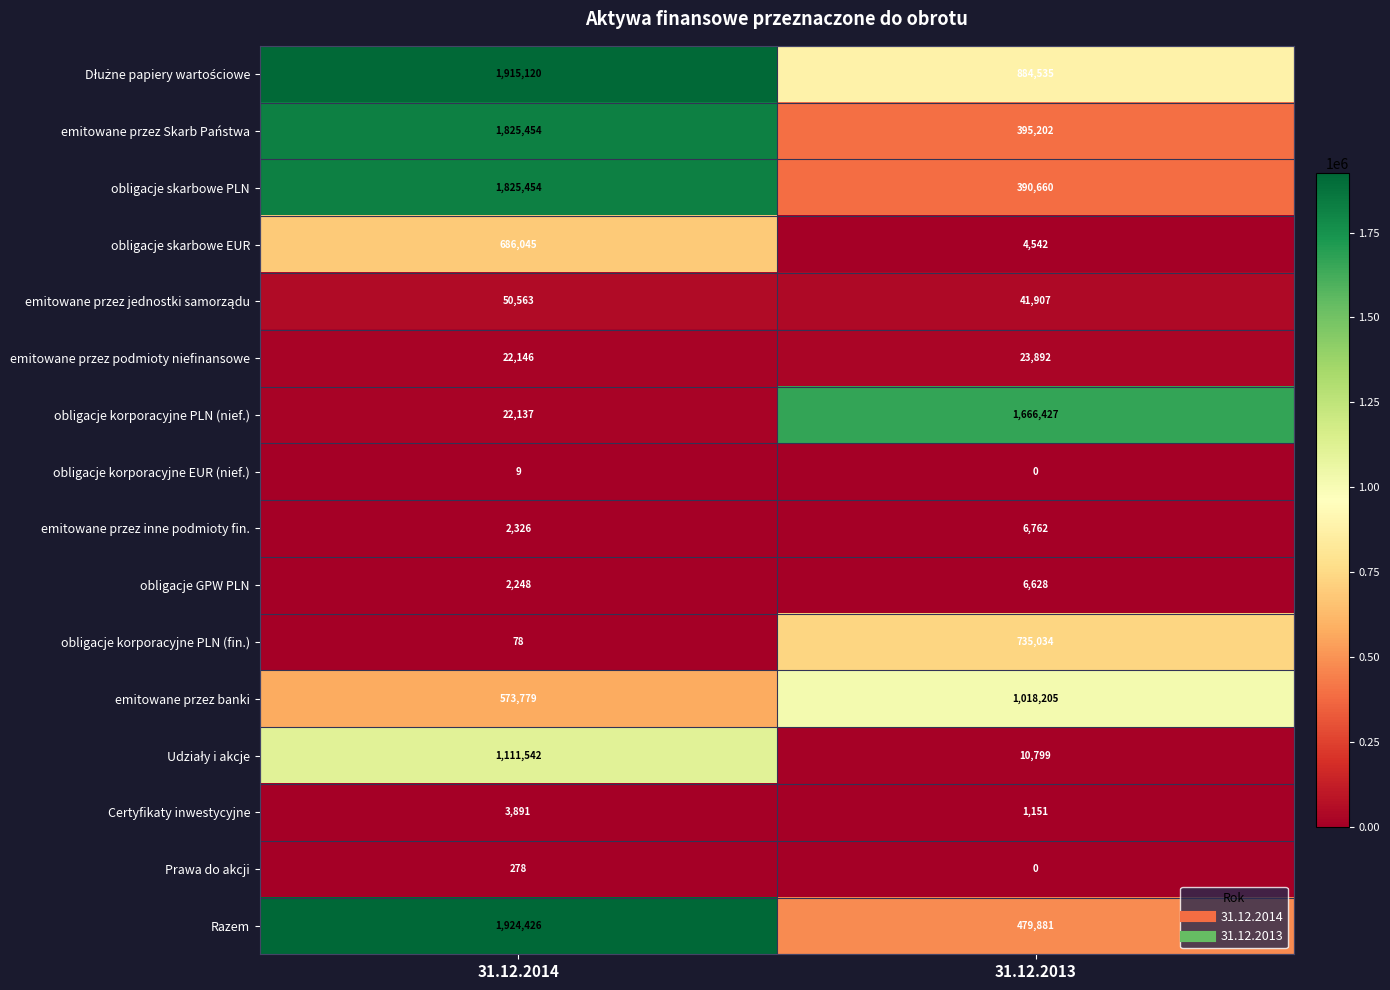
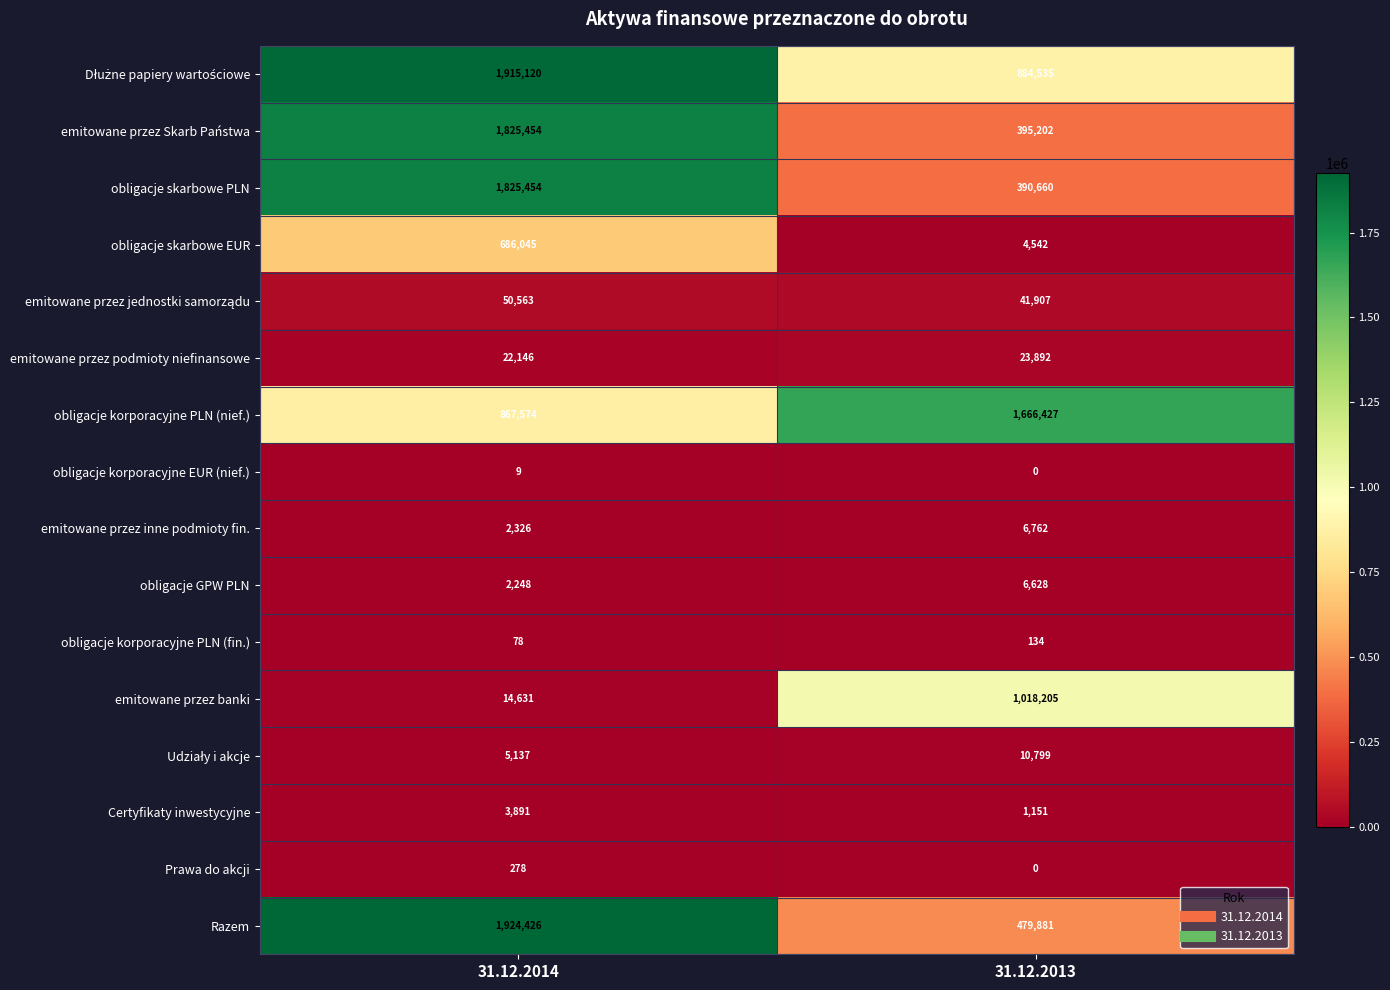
  {
    "Dłużne papiery wartościowe": {
      "31.12.2014": "1,915,120",
      "31.12.2013": "884,535"
    },
    "emitowane przez Skarb Państwa": {
      "31.12.2014": "1,825,454",
      "31.12.2013": "395,202"
    },
    "obligacje skarbowe PLN": {
      "31.12.2014": "1,825,454",
      "31.12.2013": "390,660"
    },
    "obligacje skarbowe EUR": {
      "31.12.2014": "686,045",
      "31.12.2013": "4,542"
    },
    "emitowane przez jednostki samorządu": {
      "31.12.2014": "50,563",
      "31.12.2013": "41,907"
    },
    "emitowane przez podmioty niefinansowe": {
      "31.12.2014": "22,146",
      "31.12.2013": "23,892"
    },
    "obligacje korporacyjne PLN (nief.)": {
-     "31.12.2014": "22,137",
+     "31.12.2014": "867,574",
      "31.12.2013": "1,666,427"
    },
    "obligacje korporacyjne EUR (nief.)": {
      "31.12.2014": "9",
      "31.12.2013": "0"
    },
    "emitowane przez inne podmioty fin.": {
      "31.12.2014": "2,326",
      "31.12.2013": "6,762"
    },
    "obligacje GPW PLN": {
      "31.12.2014": "2,248",
      "31.12.2013": "6,628"
    },
    "obligacje korporacyjne PLN (fin.)": {
      "31.12.2014": "78",
-     "31.12.2013": "735,034"
+     "31.12.2013": "134"
    },
    "emitowane przez banki": {
-     "31.12.2014": "573,779",
+     "31.12.2014": "14,631",
      "31.12.2013": "1,018,205"
    },
    "Udziały i akcje": {
-     "31.12.2014": "1,111,542",
+     "31.12.2014": "5,137",
      "31.12.2013": "10,799"
    },
    "Certyfikaty inwestycyjne": {
      "31.12.2014": "3,891",
      "31.12.2013": "1,151"
    },
    "Prawa do akcji": {
      "31.12.2014": "278",
      "31.12.2013": "0"
    },
    "Razem": {
      "31.12.2014": "1,924,426",
      "31.12.2013": "479,881"
    }
  }
